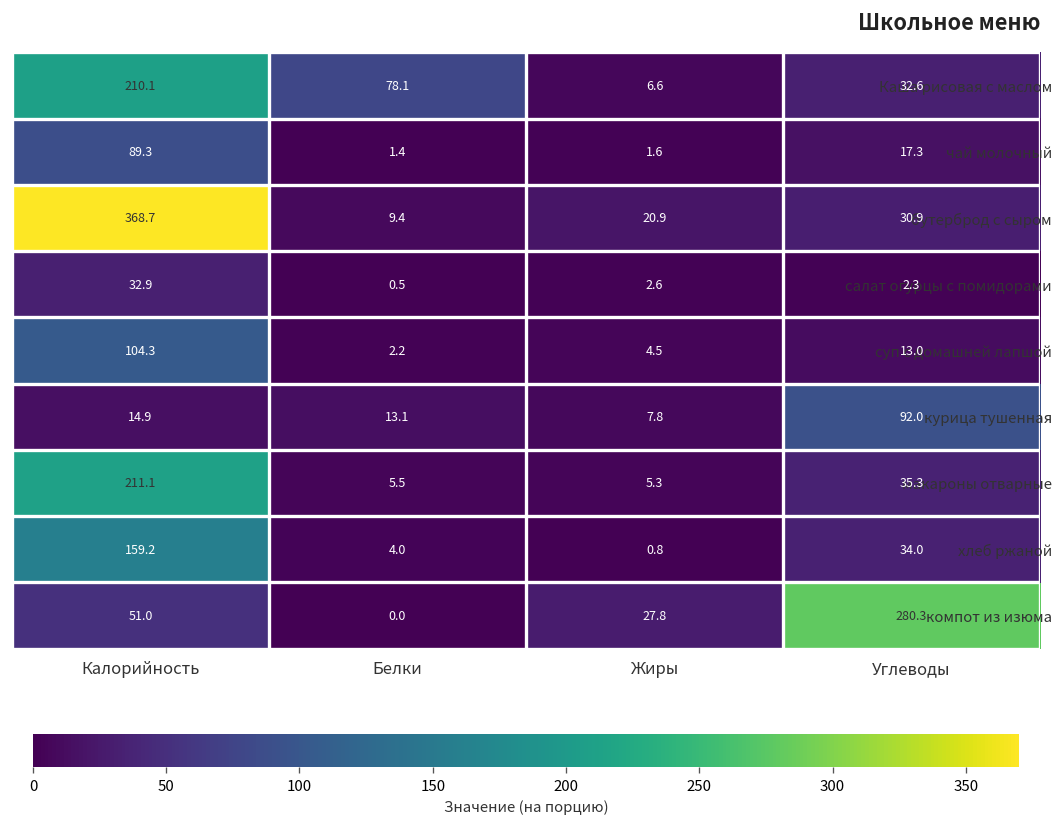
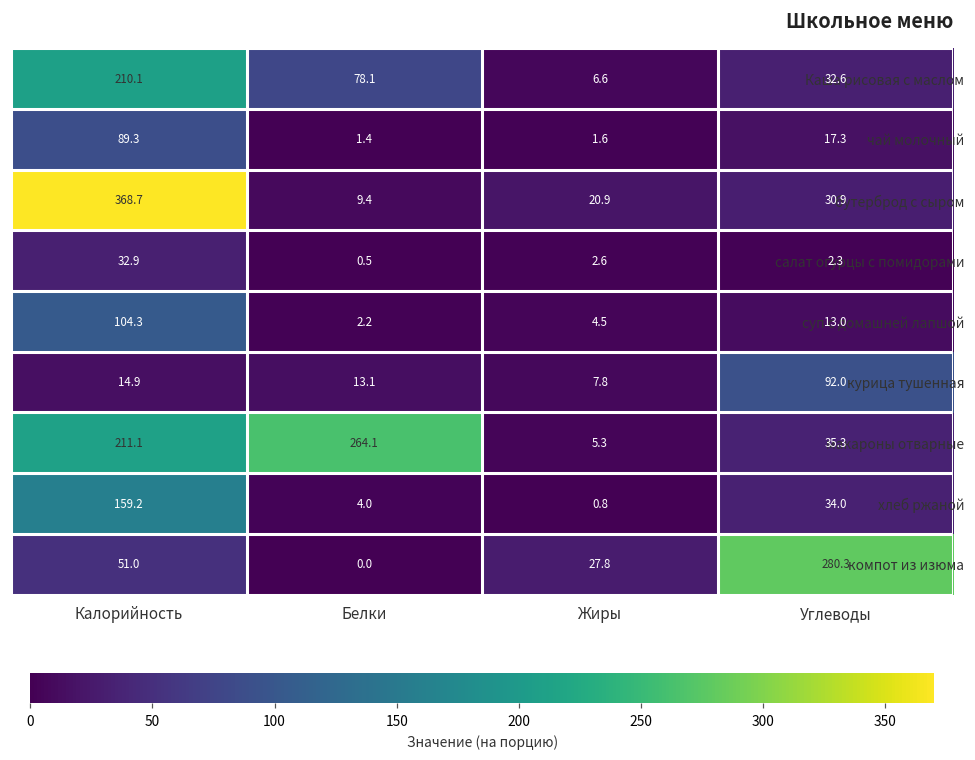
  {
    "Каша рисовая с маслом": {
      "Калорийность": 210.1,
      "Белки": 78.1,
      "Жиры": 6.6,
      "Углеводы": 32.6
    },
    "чай молочный": {
      "Калорийность": 89.3,
      "Белки": 1.4,
      "Жиры": 1.6,
      "Углеводы": 17.3
    },
    "бутерброд с сыром": {
      "Калорийность": 368.7,
      "Белки": 9.4,
      "Жиры": 20.9,
      "Углеводы": 30.9
    },
    "салат огурцы с помидорами": {
      "Калорийность": 32.9,
      "Белки": 0.5,
      "Жиры": 2.6,
      "Углеводы": 2.3
    },
    "курица тушенная": {
      "Калорийность": 14.9,
      "Белки": 13.1,
      "Жиры": 7.8,
      "Углеводы": 92.0
    },
    "макароны отварные": {
      "Калорийность": 211.1,
-     "Белки": 5.5,
+     "Белки": 264.1,
      "Жиры": 5.3,
      "Углеводы": 35.3
    },
    "хлеб ржаной": {
      "Калорийность": 159.2,
      "Белки": 4.0,
      "Жиры": 0.8,
      "Углеводы": 34.0
    },
    "компот из изюма": {
      "Калорийность": 51.0,
      "Белки": 0.0,
      "Жиры": 27.8,
      "Углеводы": 280.3
    }
  }
